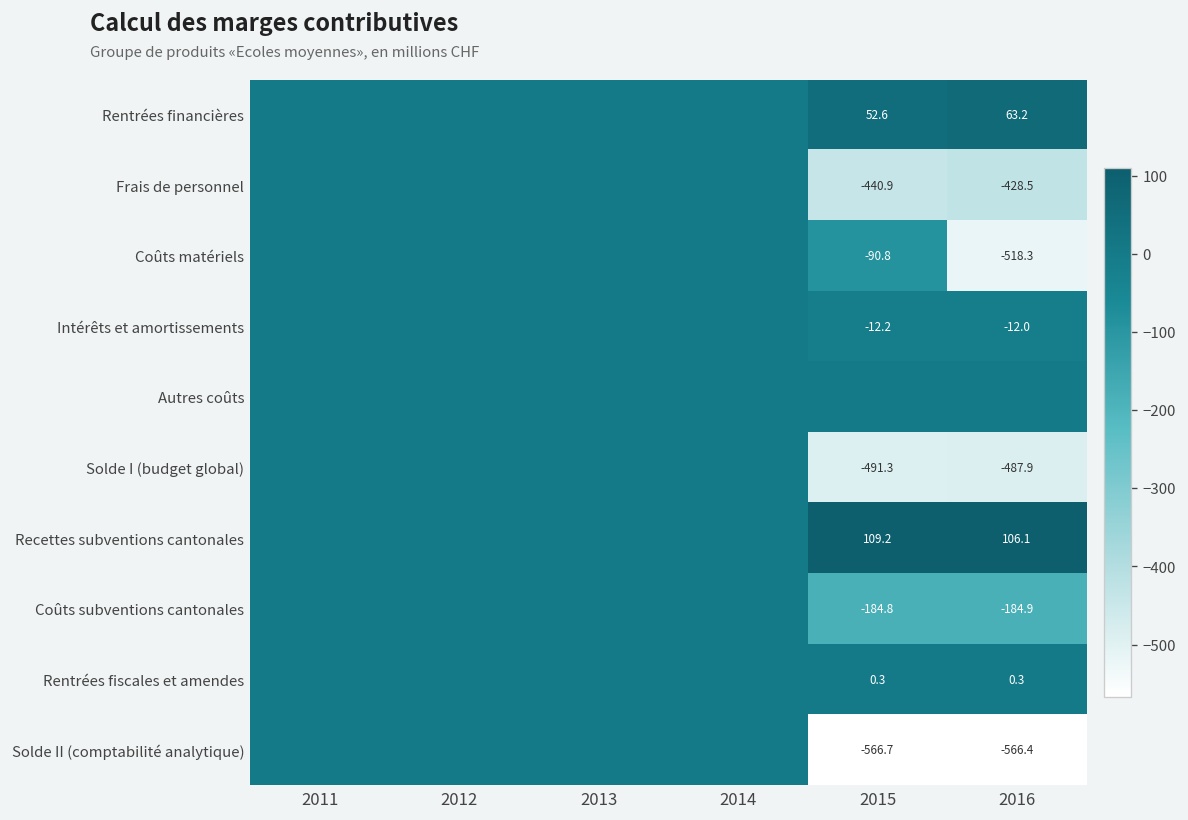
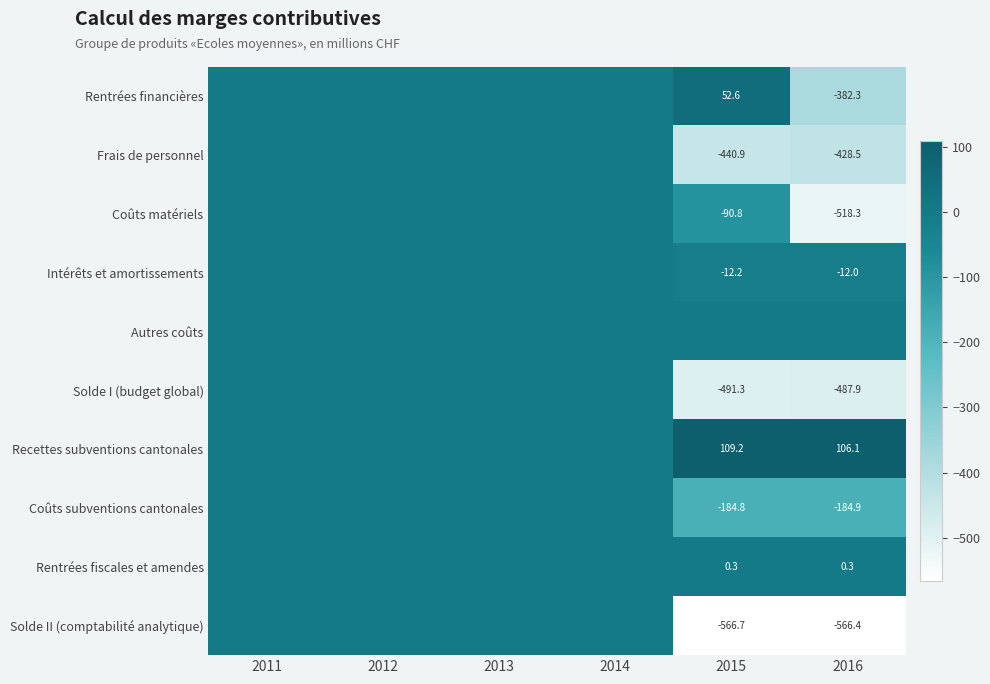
  {
    "Rentrées financières": {
      "2015": 52.6,
-     "2016": 63.2
+     "2016": -382.3
    },
    "Frais de personnel": {
      "2015": -440.9,
      "2016": -428.5
    },
    "Coûts matériels": {
      "2015": -90.8,
      "2016": -518.3
    },
    "Intérêts et amortissements": {
      "2015": -12.2,
      "2016": -12.0
    },
    "Solde I (budget global)": {
      "2015": -491.3,
      "2016": -487.9
    },
    "Recettes subventions cantonales": {
      "2015": 109.2,
      "2016": 106.1
    },
    "Coûts subventions cantonales": {
      "2015": -184.8,
      "2016": -184.9
    },
    "Rentrées fiscales et amendes": {
      "2015": 0.3,
      "2016": 0.3
    },
    "Solde II (comptabilité analytique)": {
      "2015": -566.7,
      "2016": -566.4
    }
  }
